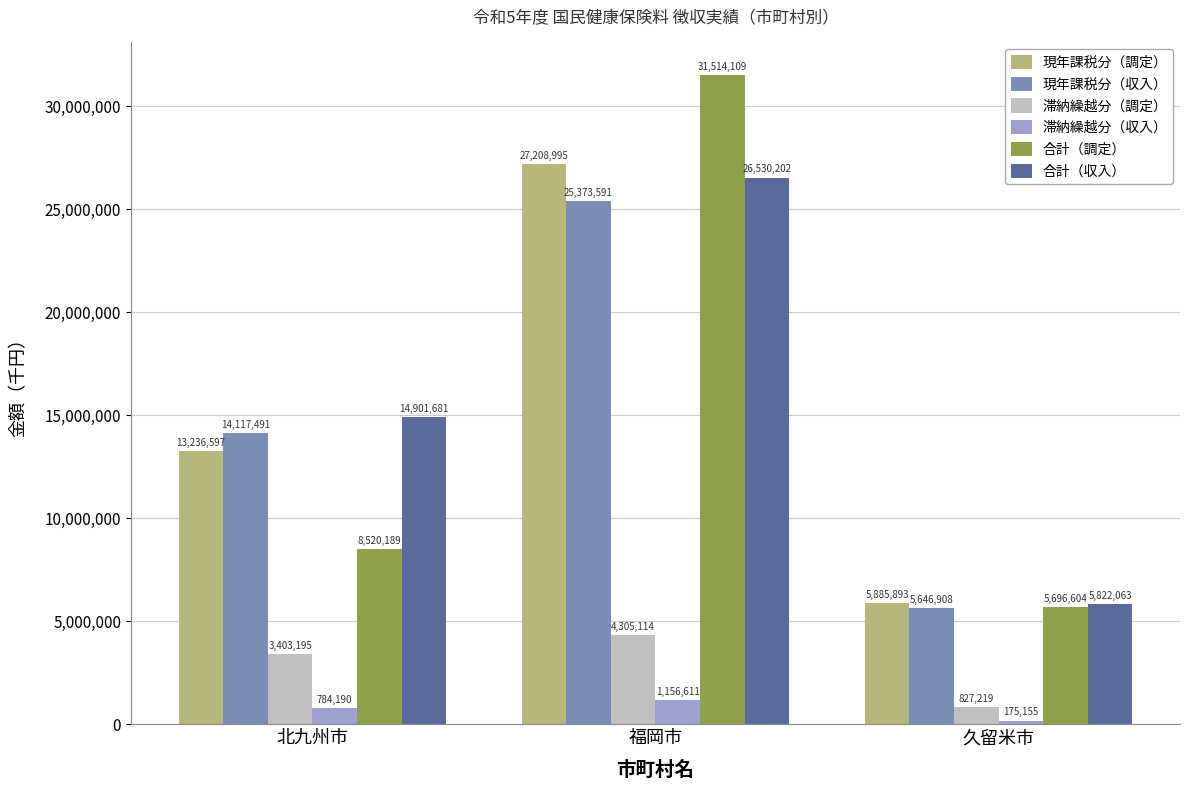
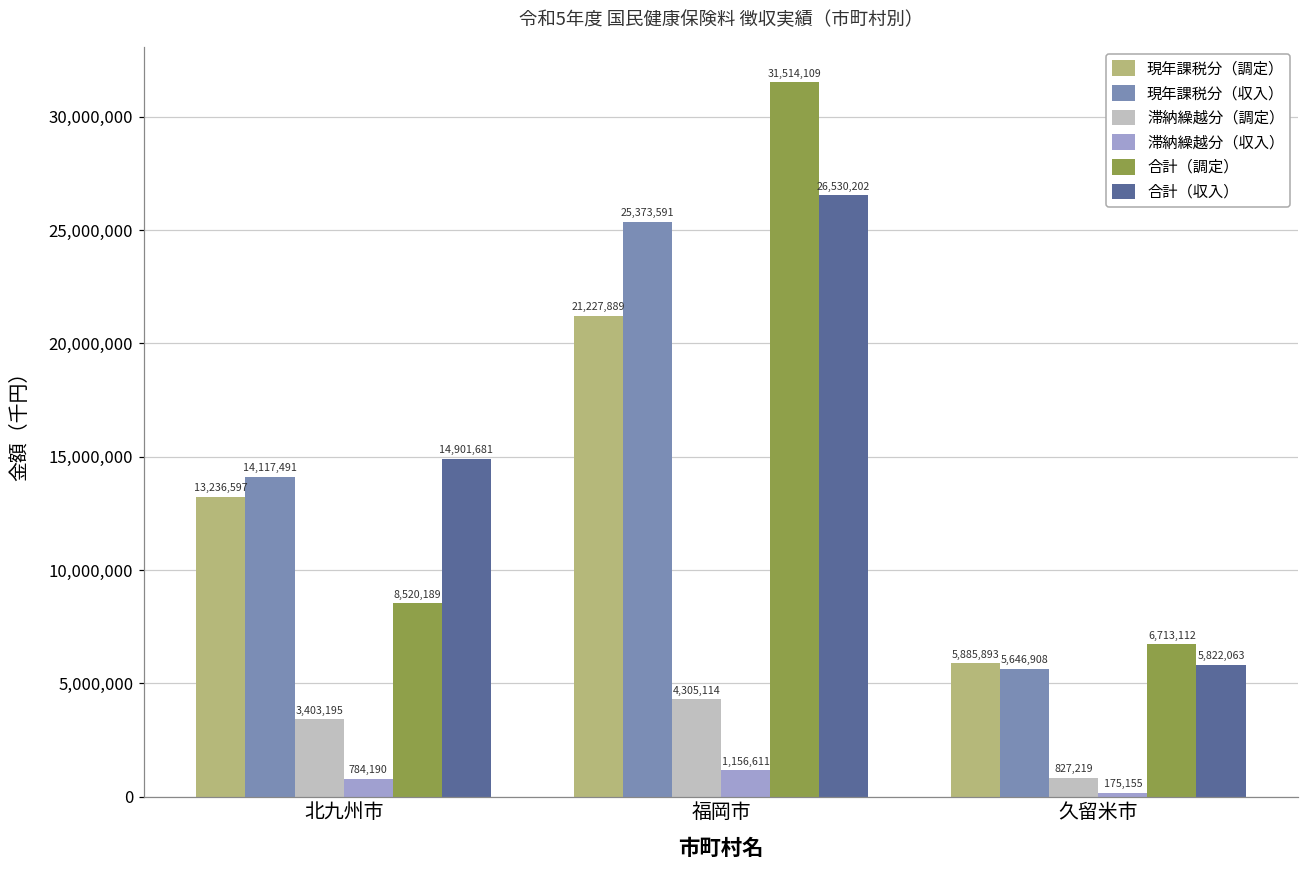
  {
    "現年課税分（調定）": {
      "北九州市": "13,236,597",
-     "福岡市": "27,208,995",
+     "福岡市": "21,227,889",
      "久留米市": "5,885,893"
    },
    "合計（調定）": {
      "北九州市": "8,520,189",
      "福岡市": "31,514,109",
-     "久留米市": "5,696,604"
+     "久留米市": "6,713,112"
    }
  }
